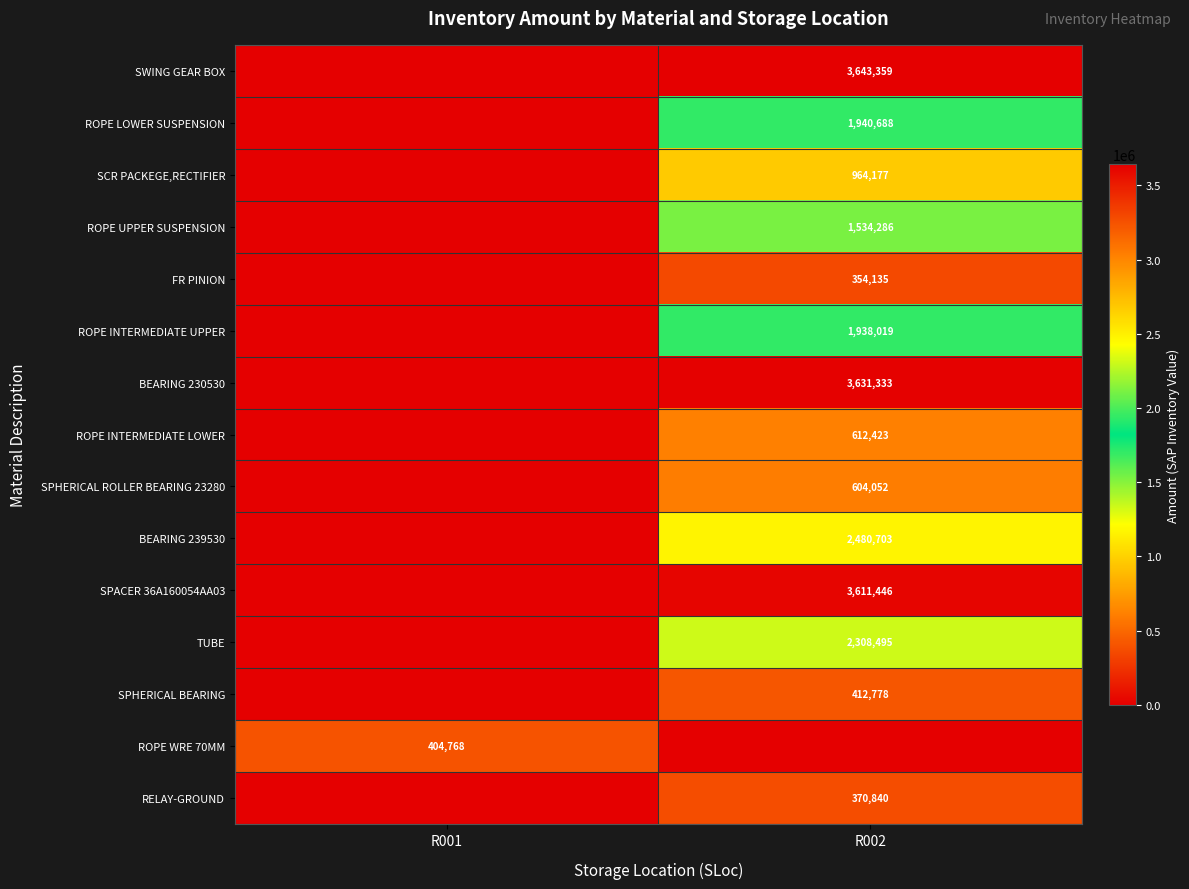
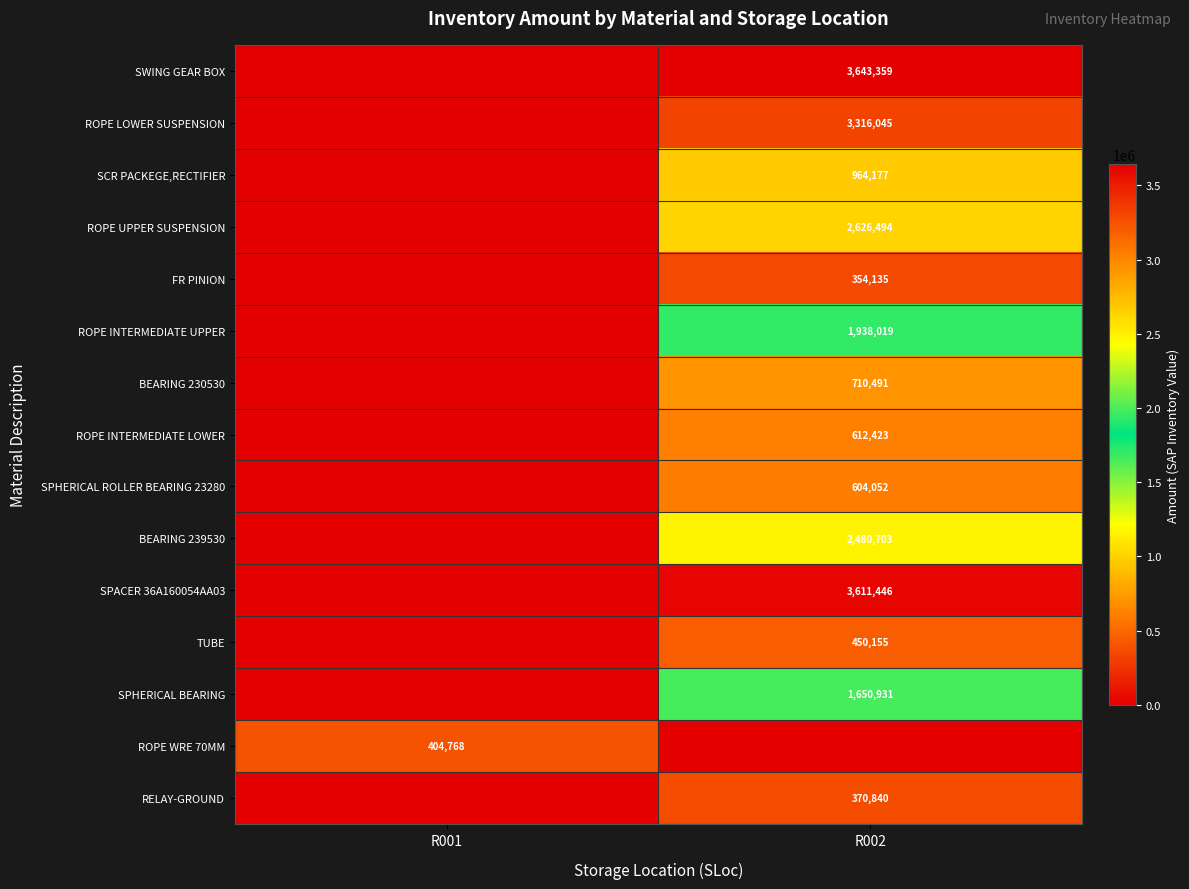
  {
    "SWING GEAR BOX": {
      "R002": "3,643,359"
    },
    "ROPE LOWER SUSPENSION": {
-     "R002": "1,940,688"
+     "R002": "3,316,045"
    },
    "SCR PACKEGE,RECTIFIER": {
      "R002": "964,177"
    },
    "ROPE UPPER SUSPENSION": {
-     "R002": "1,534,286"
+     "R002": "2,626,494"
    },
    "FR PINION": {
      "R002": "354,135"
    },
    "ROPE INTERMEDIATE UPPER": {
      "R002": "1,938,019"
    },
    "BEARING 230530": {
-     "R002": "3,631,333"
+     "R002": "710,491"
    },
    "ROPE INTERMEDIATE LOWER": {
      "R002": "612,423"
    },
    "SPHERICAL ROLLER BEARING 23280": {
      "R002": "604,052"
    },
    "BEARING 239530": {
      "R002": "2,480,703"
    },
    "SPACER 36A160054AA03": {
      "R002": "3,611,446"
    },
    "TUBE": {
-     "R002": "2,308,495"
+     "R002": "450,155"
    },
    "SPHERICAL BEARING": {
-     "R002": "412,778"
+     "R002": "1,650,931"
    },
    "ROPE WRE 70MM": {
      "R001": "404,768"
    },
    "RELAY-GROUND": {
      "R002": "370,840"
    }
  }
